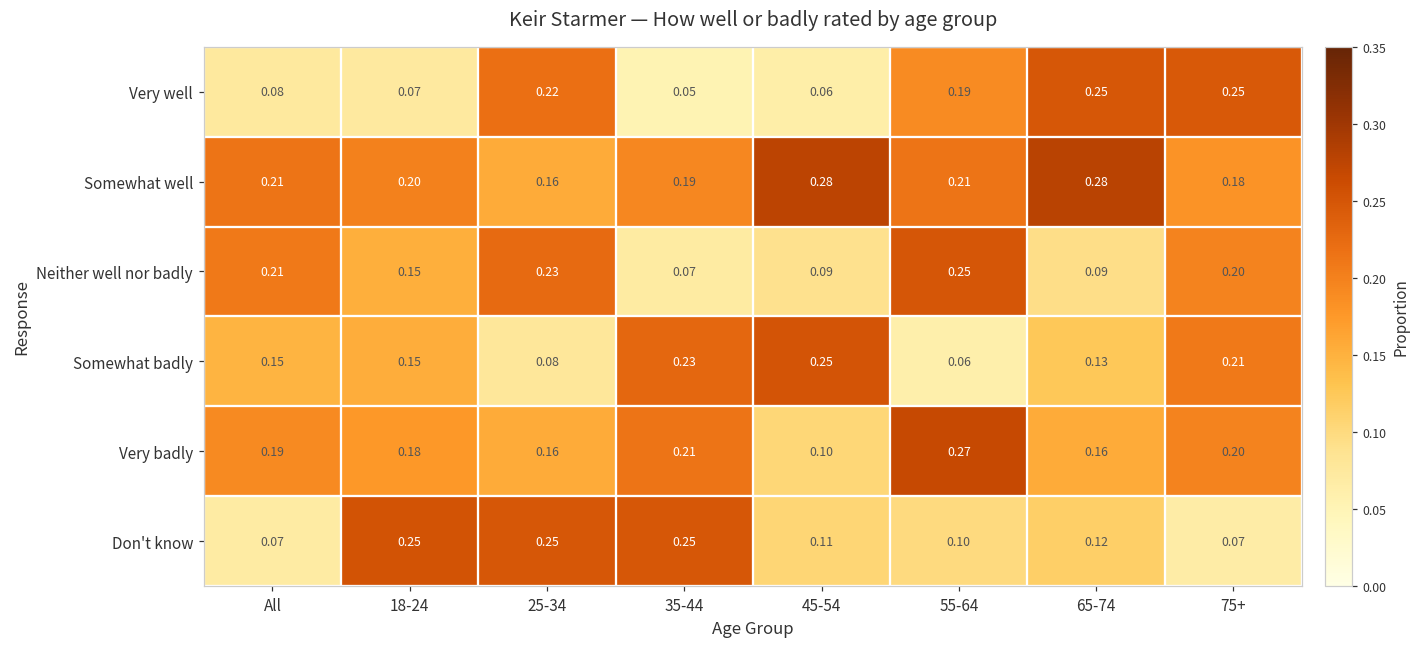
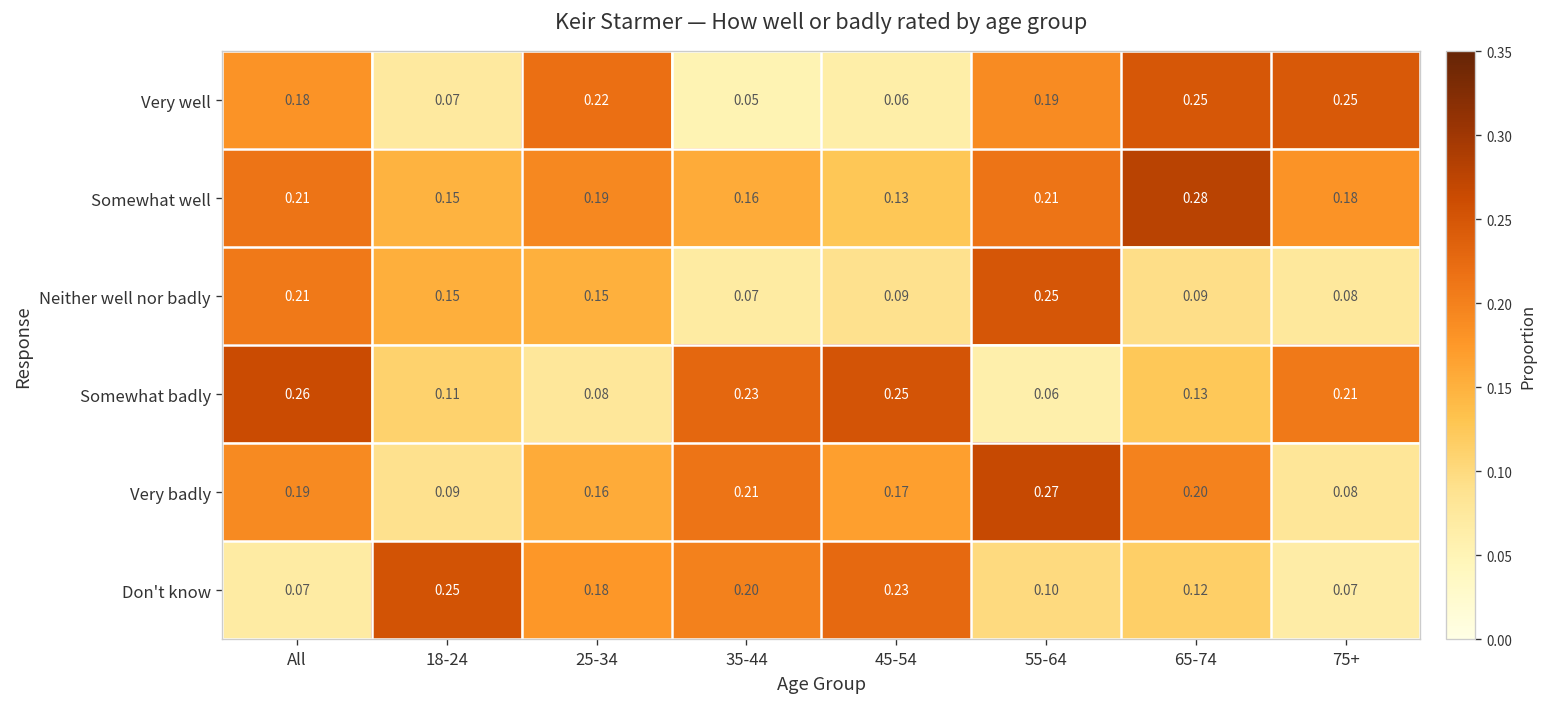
  {
    "Very well": {
-     "All": 0.08,
+     "All": 0.18,
      "18-24": 0.07,
      "25-34": 0.22,
      "35-44": 0.05,
      "45-54": 0.06,
      "55-64": 0.19,
      "65-74": 0.25,
      "75+": 0.25
    },
    "Somewhat well": {
      "All": 0.21,
-     "18-24": 0.20,
-     "25-34": 0.16,
-     "35-44": 0.19,
-     "45-54": 0.28,
+     "18-24": 0.15,
+     "25-34": 0.19,
+     "35-44": 0.16,
+     "45-54": 0.13,
      "55-64": 0.21,
      "65-74": 0.28,
      "75+": 0.18
    },
    "Neither well nor badly": {
      "All": 0.21,
      "18-24": 0.15,
-     "25-34": 0.23,
+     "25-34": 0.15,
      "35-44": 0.07,
      "45-54": 0.09,
      "55-64": 0.25,
      "65-74": 0.09,
-     "75+": 0.20
+     "75+": 0.08
    },
    "Somewhat badly": {
-     "All": 0.15,
-     "18-24": 0.15,
+     "All": 0.26,
+     "18-24": 0.11,
      "25-34": 0.08,
      "35-44": 0.23,
      "45-54": 0.25,
      "55-64": 0.06,
      "65-74": 0.13,
      "75+": 0.21
    },
    "Very badly": {
      "All": 0.19,
-     "18-24": 0.18,
+     "18-24": 0.09,
      "25-34": 0.16,
      "35-44": 0.21,
-     "45-54": 0.10,
+     "45-54": 0.17,
      "55-64": 0.27,
-     "65-74": 0.16,
-     "75+": 0.20
+     "65-74": 0.20,
+     "75+": 0.08
    },
    "Don't know": {
      "All": 0.07,
      "18-24": 0.25,
-     "25-34": 0.25,
-     "35-44": 0.25,
-     "45-54": 0.11,
+     "25-34": 0.18,
+     "35-44": 0.20,
+     "45-54": 0.23,
      "55-64": 0.10,
      "65-74": 0.12,
      "75+": 0.07
    }
  }
